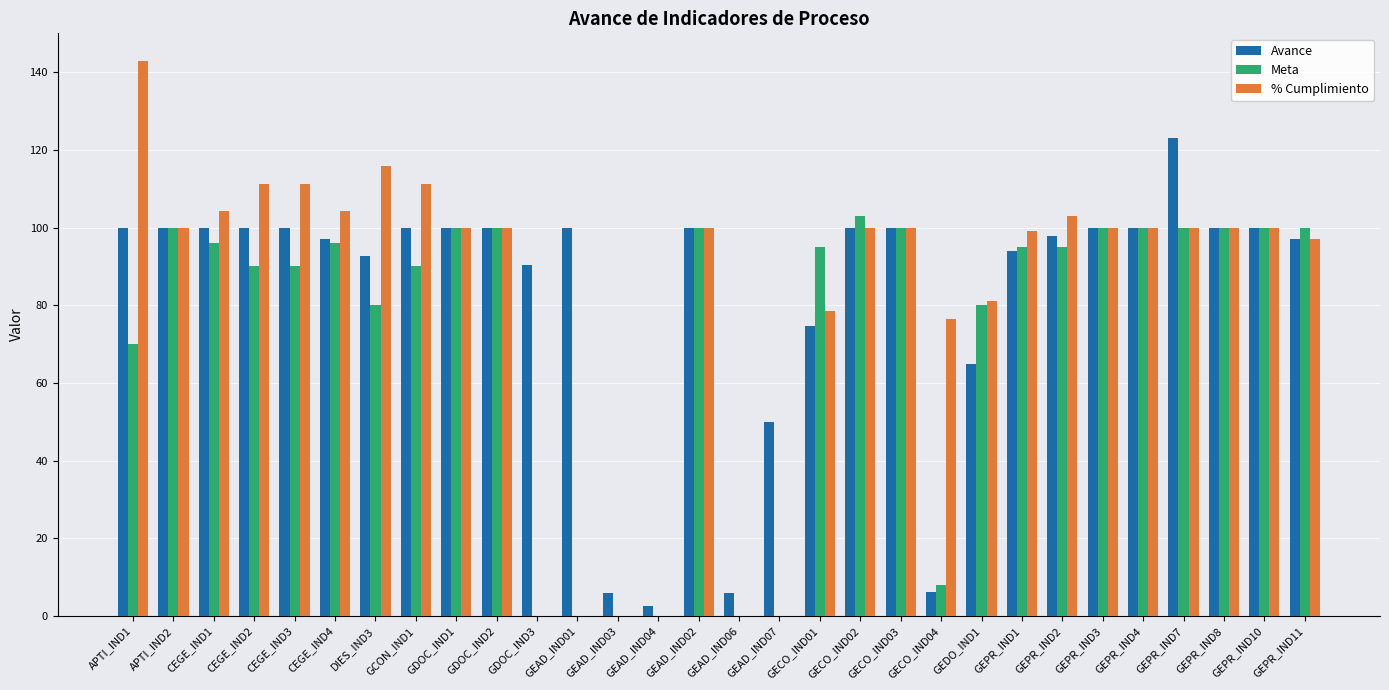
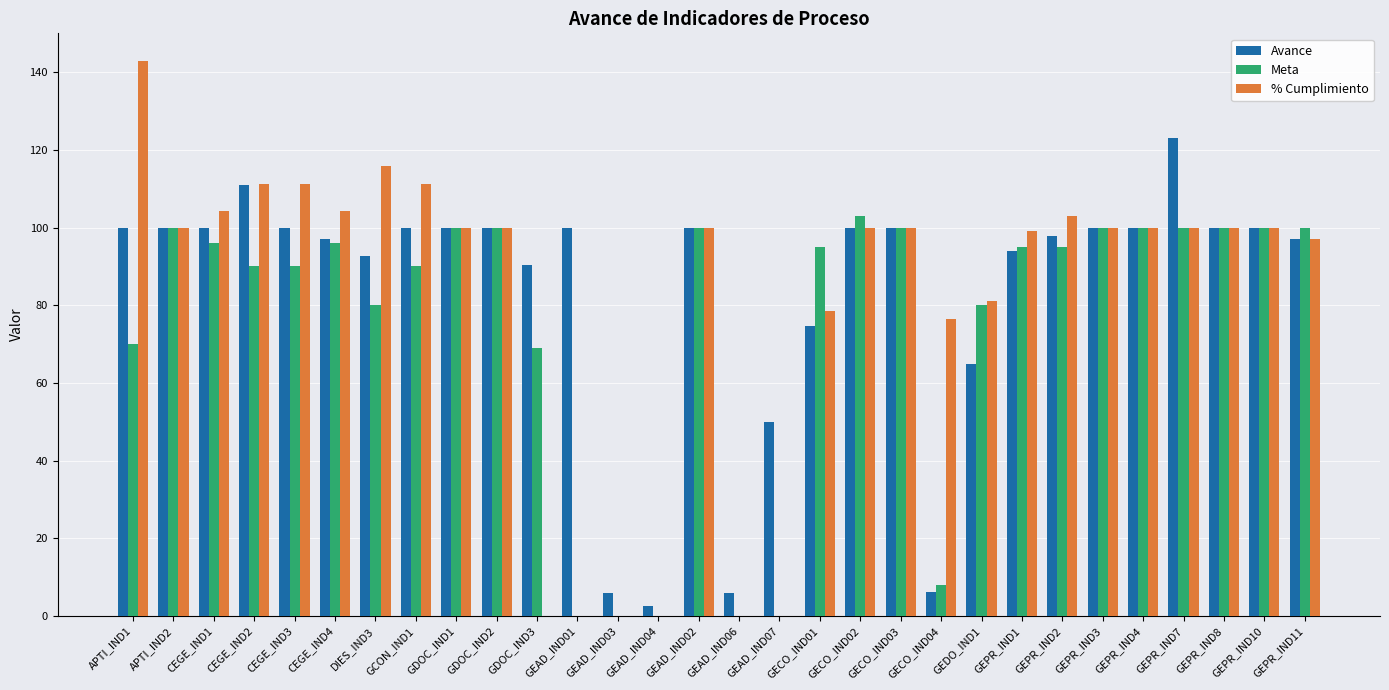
  {
    "Avance": {
      "APTI_IND1": 100,
      "APTI_IND2": 100,
      "CEGE_IND1": 100,
-     "CEGE_IND2": 100,
+     "CEGE_IND2": 111,
      "CEGE_IND3": 100,
      "CEGE_IND4": 97,
      "DIES_IND3": 93,
      "GCON_IND1": 100,
      "GDOC_IND1": 100,
      "GDOC_IND2": 100,
      "GDOC_IND3": 90,
      "GEAD_IND01": 100,
      "GEAD_IND03": 6,
      "GEAD_IND04": 3,
      "GEAD_IND02": 100,
      "GEAD_IND06": 6,
      "GEAD_IND07": 50,
      "GECO_IND01": 75,
      "GECO_IND02": 100,
      "GECO_IND03": 100,
      "GECO_IND04": 6,
      "GEDO_IND1": 65,
      "GEPR_IND1": 94,
      "GEPR_IND2": 98,
      "GEPR_IND3": 100,
      "GEPR_IND4": 100,
      "GEPR_IND7": 123,
      "GEPR_IND8": 100,
      "GEPR_IND10": 100,
      "GEPR_IND11": 97
    },
    "Meta": {
      "APTI_IND1": 70,
      "APTI_IND2": 100,
      "CEGE_IND1": 96,
      "CEGE_IND2": 90,
      "CEGE_IND3": 90,
      "CEGE_IND4": 96,
      "DIES_IND3": 80,
      "GCON_IND1": 90,
      "GDOC_IND1": 100,
      "GDOC_IND2": 100,
-     "GDOC_IND3": 0,
+     "GDOC_IND3": 69,
      "GEAD_IND01": 0,
      "GEAD_IND03": 0,
      "GEAD_IND04": 0,
      "GEAD_IND02": 100,
      "GEAD_IND06": 0,
      "GEAD_IND07": 0,
      "GECO_IND01": 95,
      "GECO_IND02": 103,
      "GECO_IND03": 100,
      "GECO_IND04": 8,
      "GEDO_IND1": 80,
      "GEPR_IND1": 95,
      "GEPR_IND2": 95,
      "GEPR_IND3": 100,
      "GEPR_IND4": 100,
      "GEPR_IND7": 100,
      "GEPR_IND8": 100,
      "GEPR_IND10": 100,
      "GEPR_IND11": 100
    },
    "% Cumplimiento": {
      "APTI_IND1": 143,
      "APTI_IND2": 100,
      "CEGE_IND1": 104,
      "CEGE_IND2": 111,
      "CEGE_IND3": 111,
      "CEGE_IND4": 104,
      "DIES_IND3": 116,
      "GCON_IND1": 111,
      "GDOC_IND1": 100,
      "GDOC_IND2": 100,
      "GDOC_IND3": 0,
      "GEAD_IND01": 0,
      "GEAD_IND03": 0,
      "GEAD_IND04": 0,
      "GEAD_IND02": 100,
      "GEAD_IND06": 0,
      "GEAD_IND07": 0,
      "GECO_IND01": 79,
      "GECO_IND02": 100,
      "GECO_IND03": 100,
      "GECO_IND04": 76,
      "GEDO_IND1": 81,
      "GEPR_IND1": 99,
      "GEPR_IND2": 103,
      "GEPR_IND3": 100,
      "GEPR_IND4": 100,
      "GEPR_IND7": 100,
      "GEPR_IND8": 100,
      "GEPR_IND10": 100,
      "GEPR_IND11": 97
    }
  }
